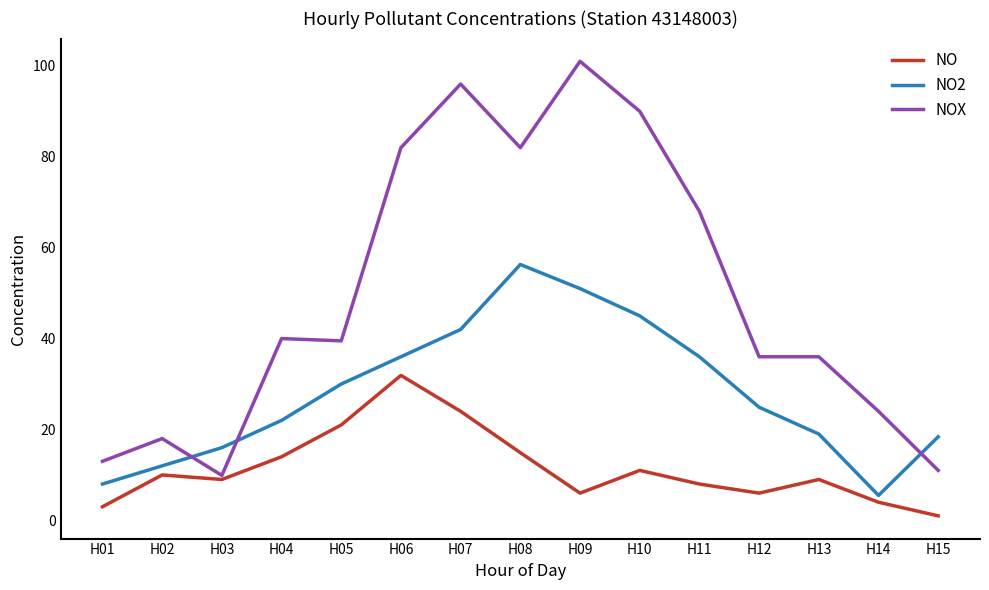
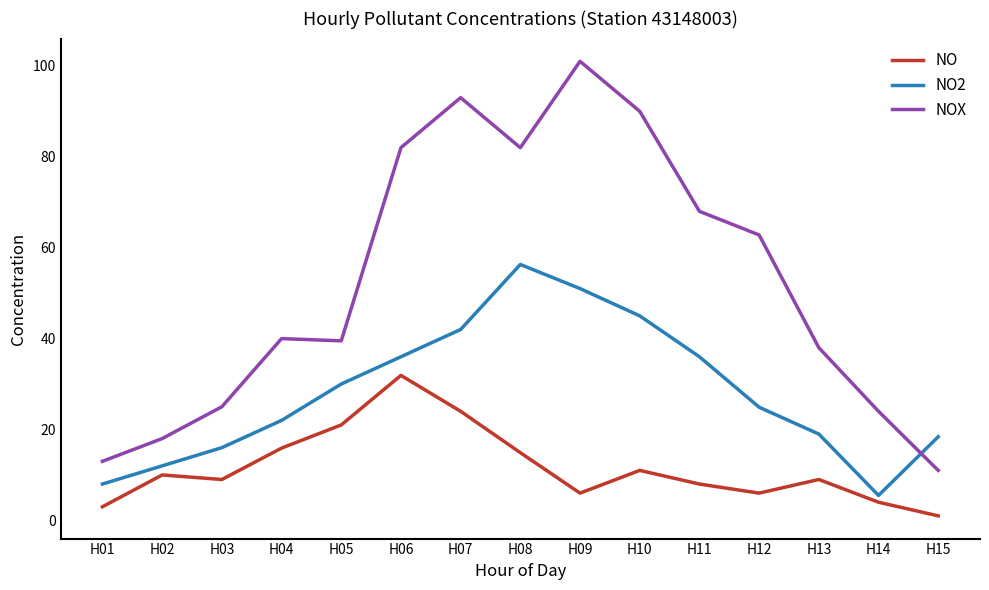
  {
    "NO": {
      "H01": 3,
      "H02": 10,
      "H03": 9,
-     "H04": 14,
+     "H04": 16,
      "H05": 21,
      "H06": 32,
      "H07": 24,
      "H08": 15,
      "H09": 6,
      "H10": 11,
      "H11": 8,
      "H12": 6,
      "H13": 9,
      "H14": 4,
      "H15": 1
    },
    "NO2": {
      "H01": 8,
      "H02": 12,
      "H03": 16,
      "H04": 22,
      "H05": 30,
      "H06": 36,
      "H07": 42,
      "H08": 56,
      "H09": 51,
      "H10": 45,
      "H11": 36,
      "H12": 25,
      "H13": 19,
      "H14": 6,
      "H15": 18
    },
    "NOX": {
      "H01": 13,
      "H02": 18,
-     "H03": 10,
+     "H03": 25,
      "H04": 40,
      "H05": 40,
      "H06": 82,
-     "H07": 96,
+     "H07": 93,
      "H08": 82,
      "H09": 101,
      "H10": 90,
      "H11": 68,
-     "H12": 36,
-     "H13": 36,
+     "H12": 63,
+     "H13": 38,
      "H14": 24,
      "H15": 11
    }
  }
